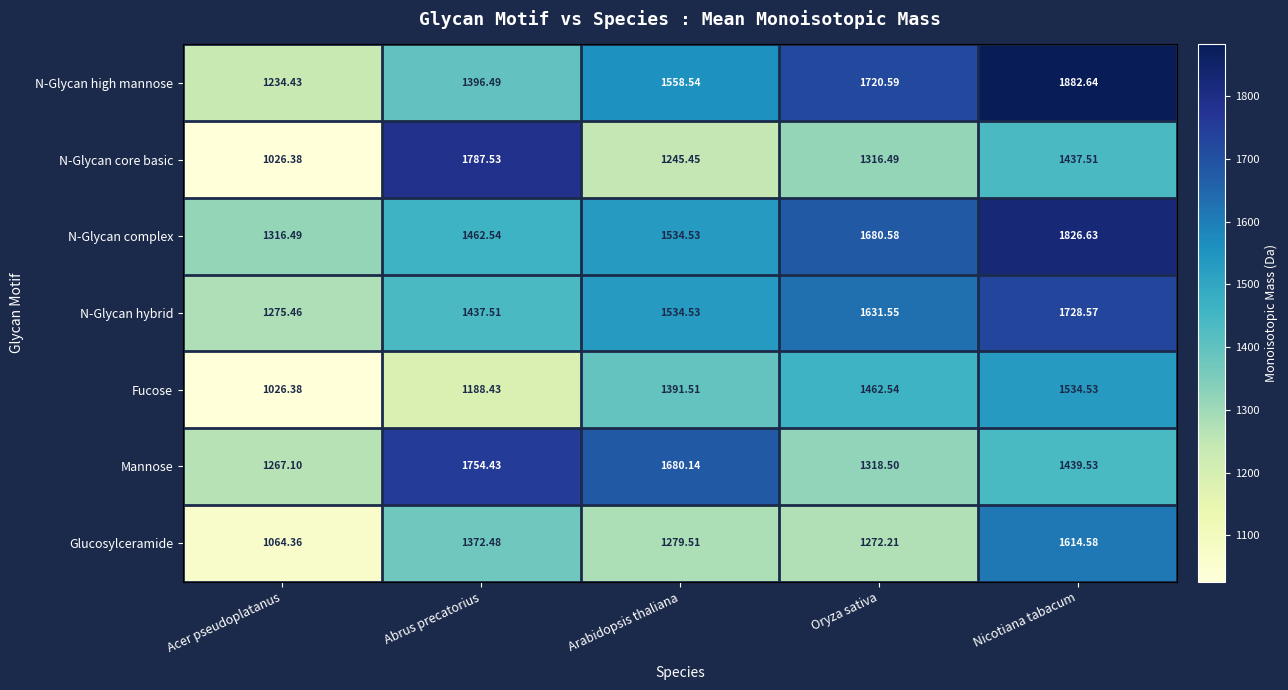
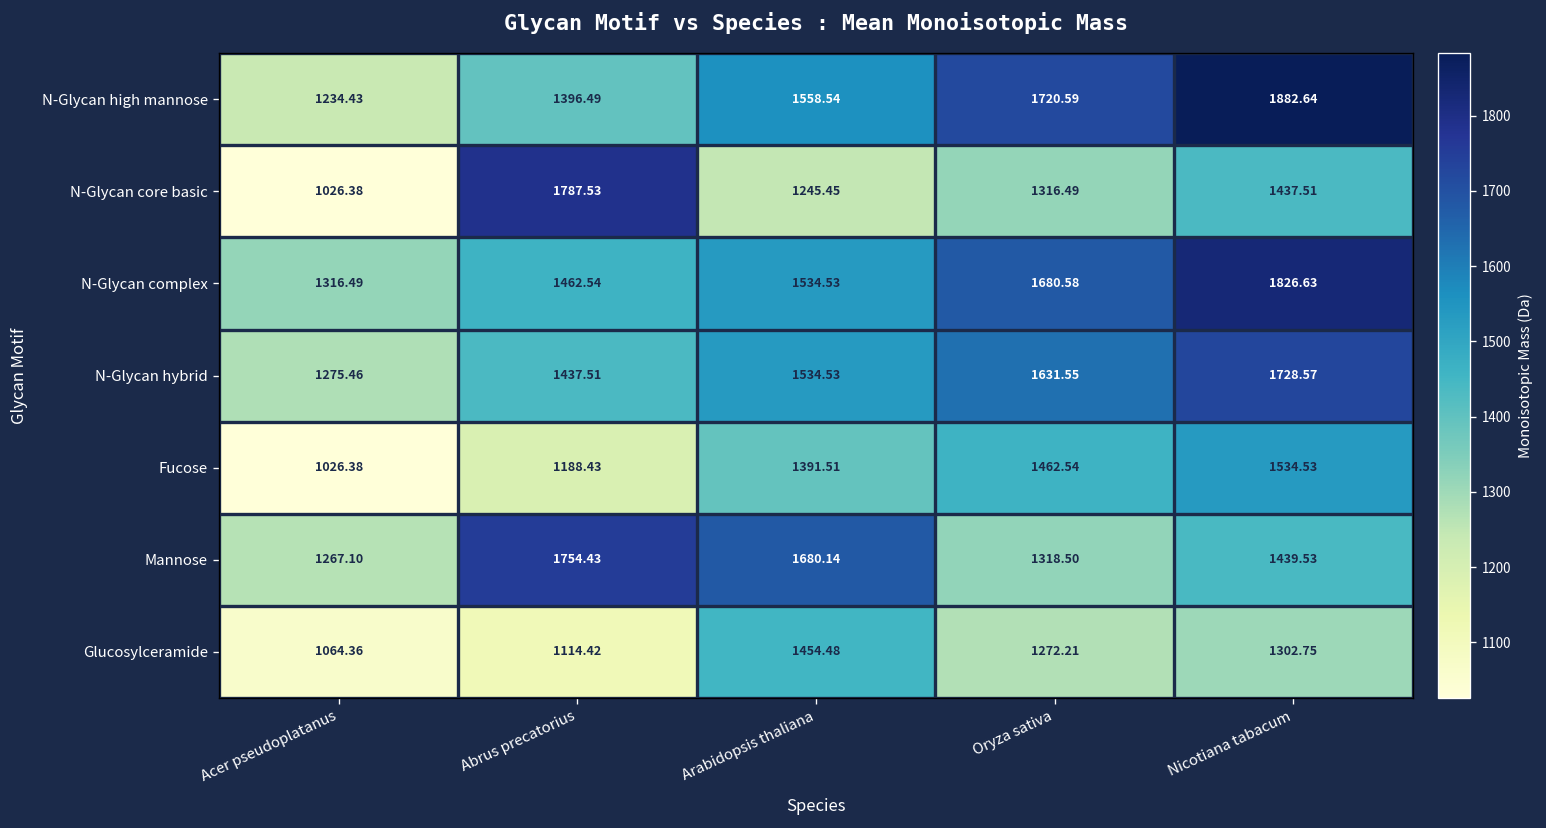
  {
    "N-Glycan high mannose": {
      "Acer pseudoplatanus": 1234.43,
      "Abrus precatorius": 1396.49,
      "Arabidopsis thaliana": 1558.54,
      "Oryza sativa": 1720.59,
      "Nicotiana tabacum": 1882.64
    },
    "N-Glycan core basic": {
      "Acer pseudoplatanus": 1026.38,
      "Abrus precatorius": 1787.53,
      "Arabidopsis thaliana": 1245.45,
      "Oryza sativa": 1316.49,
      "Nicotiana tabacum": 1437.51
    },
    "N-Glycan complex": {
      "Acer pseudoplatanus": 1316.49,
      "Abrus precatorius": 1462.54,
      "Arabidopsis thaliana": 1534.53,
      "Oryza sativa": 1680.58,
      "Nicotiana tabacum": 1826.63
    },
    "N-Glycan hybrid": {
      "Acer pseudoplatanus": 1275.46,
      "Abrus precatorius": 1437.51,
      "Arabidopsis thaliana": 1534.53,
      "Oryza sativa": 1631.55,
      "Nicotiana tabacum": 1728.57
    },
    "Fucose": {
      "Acer pseudoplatanus": 1026.38,
      "Abrus precatorius": 1188.43,
      "Arabidopsis thaliana": 1391.51,
      "Oryza sativa": 1462.54,
      "Nicotiana tabacum": 1534.53
    },
    "Mannose": {
      "Acer pseudoplatanus": 1267.10,
      "Abrus precatorius": 1754.43,
      "Arabidopsis thaliana": 1680.14,
      "Oryza sativa": 1318.50,
      "Nicotiana tabacum": 1439.53
    },
    "Glucosylceramide": {
      "Acer pseudoplatanus": 1064.36,
-     "Abrus precatorius": 1372.48,
-     "Arabidopsis thaliana": 1279.51,
+     "Abrus precatorius": 1114.42,
+     "Arabidopsis thaliana": 1454.48,
      "Oryza sativa": 1272.21,
-     "Nicotiana tabacum": 1614.58
+     "Nicotiana tabacum": 1302.75
    }
  }
